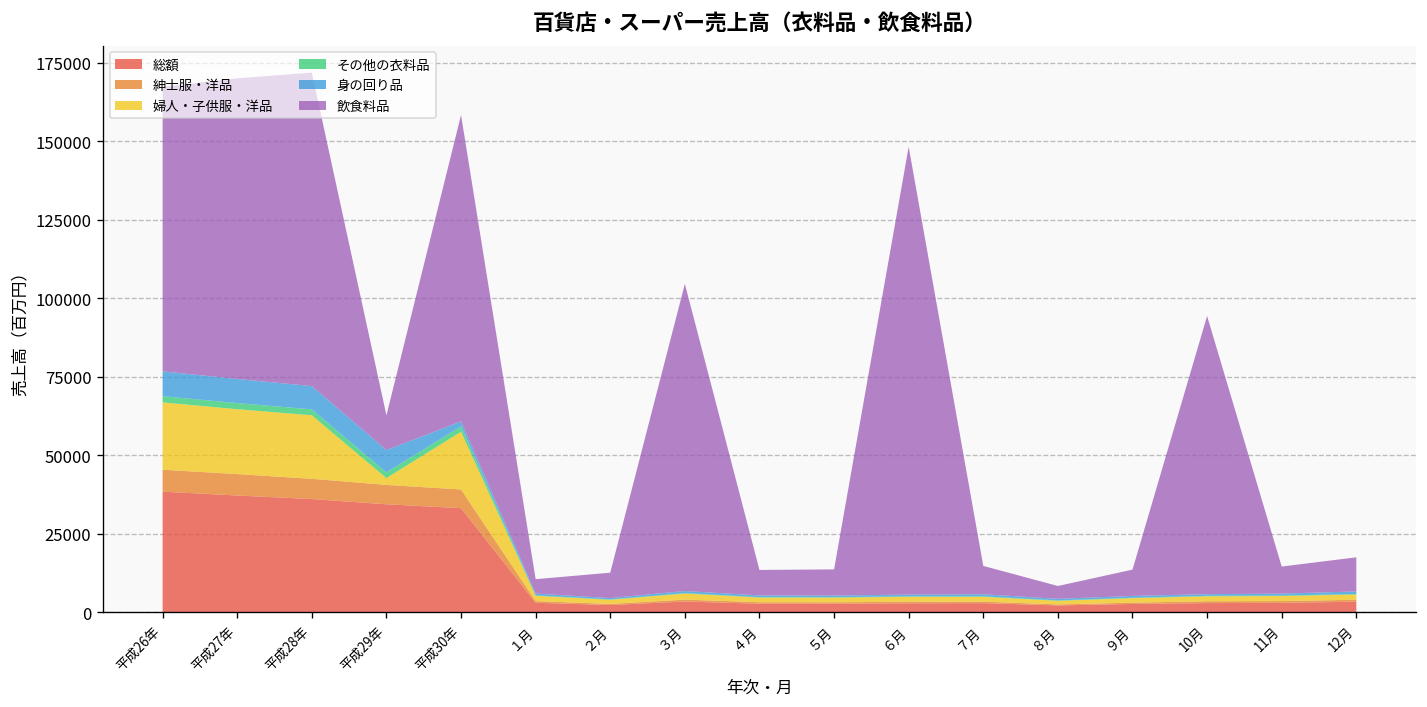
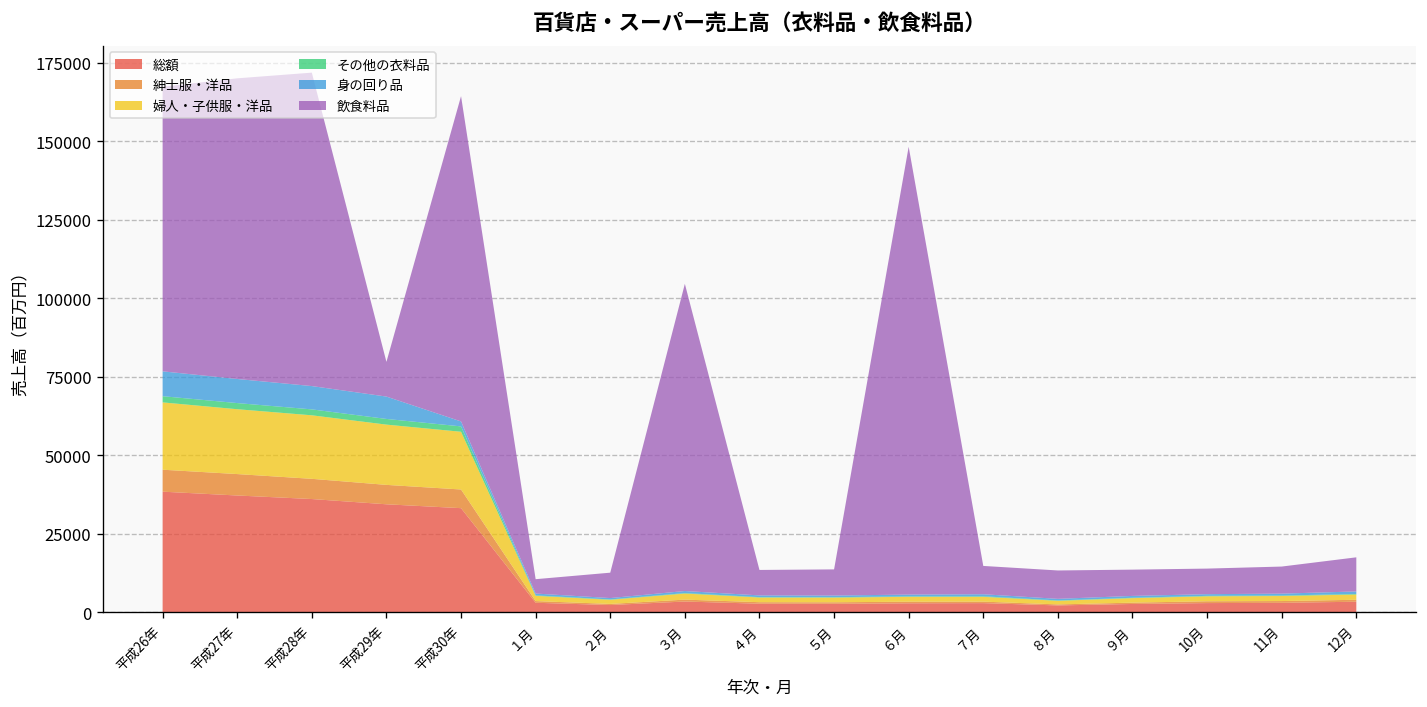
  {
    "婦人・子供服・洋品": {
      "平成26年": 21000,
      "平成27年": 21000,
      "平成28年": 20000,
-     "平成29年": 2000,
+     "平成29年": 19000,
      "平成30年": 18000
    },
    "その他の衣料品": {
      "平成26年": 2000,
      "平成27年": 2000,
      "平成28年": 2000,
      "平成29年": 2000,
      "平成30年": 2000
    },
    "身の回り品": {
      "平成26年": 8000,
      "平成27年": 8000,
      "平成28年": 7000,
      "平成29年": 7000,
      "平成30年": 2000
    },
    "飲食料品": {
      "平成29年": 11000,
-     "平成30年": 98000,
+     "平成30年": 104000,
      "１月": 5000,
      "２月": 8000,
      "３月": 98000,
      "４月": 8000,
      "５月": 8000,
      "６月": 143000,
      "７月": 9000,
-     "８月": 4000,
+     "８月": 9000,
      "９月": 8000,
-     "10月": 89000,
+     "10月": 8000,
      "11月": 9000,
      "12月": 11000
    }
  }
